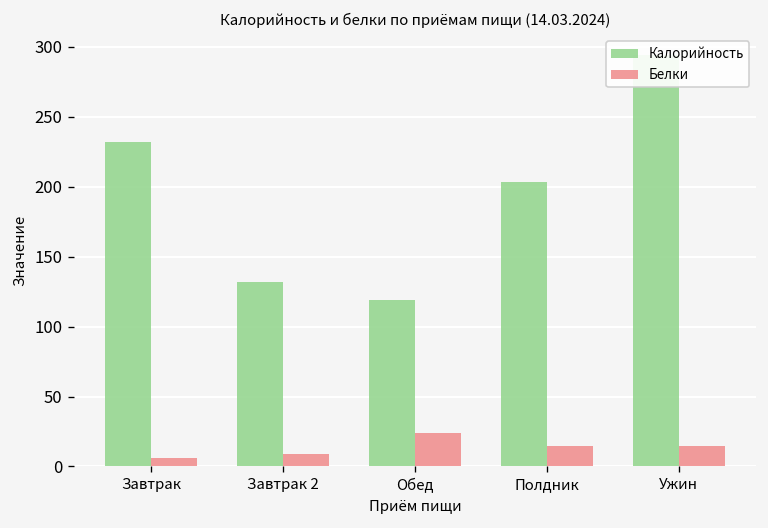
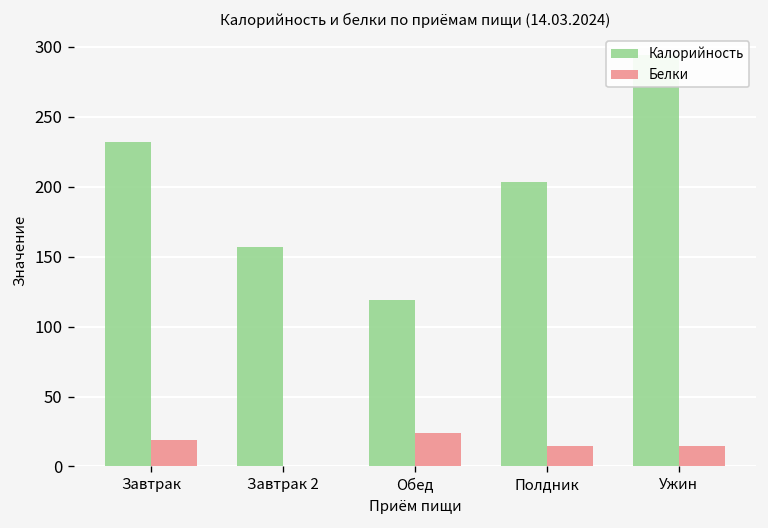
  {
    "Калорийность": {
      "Завтрак": 232,
-     "Завтрак 2": 132,
+     "Завтрак 2": 157,
      "Обед": 119,
      "Полдник": 203
    },
    "Белки": {
-     "Завтрак": 6,
-     "Завтрак 2": 9,
+     "Завтрак": 19,
+     "Завтрак 2": 0,
      "Обед": 24,
      "Полдник": 15,
      "Ужин": 15
    }
  }
